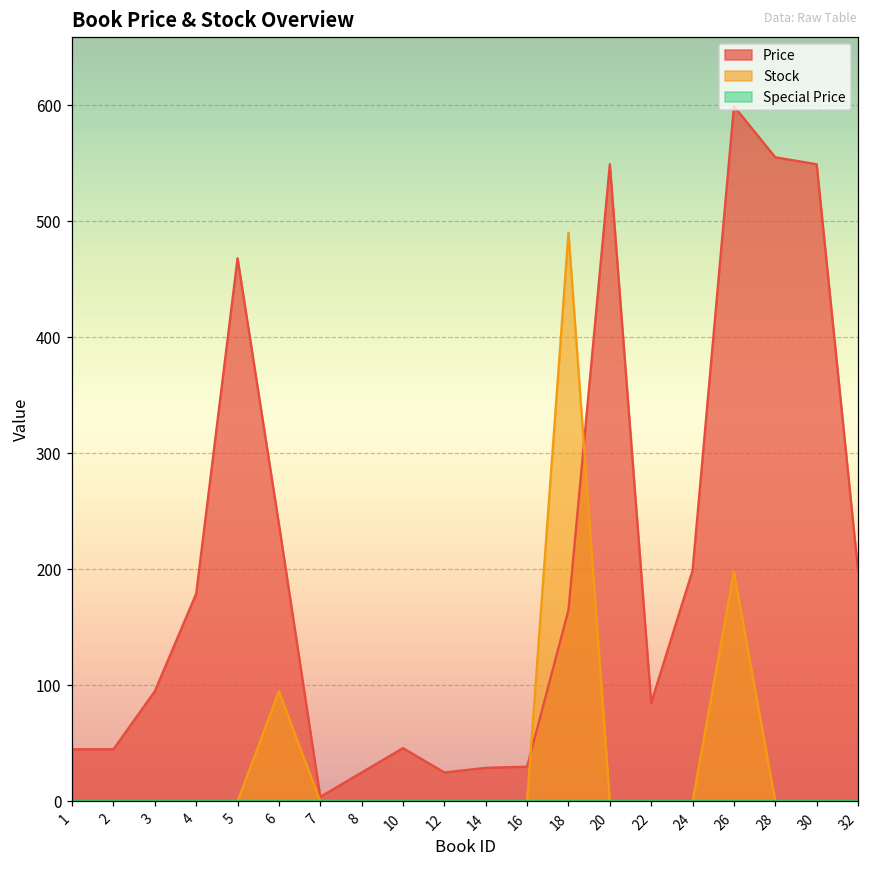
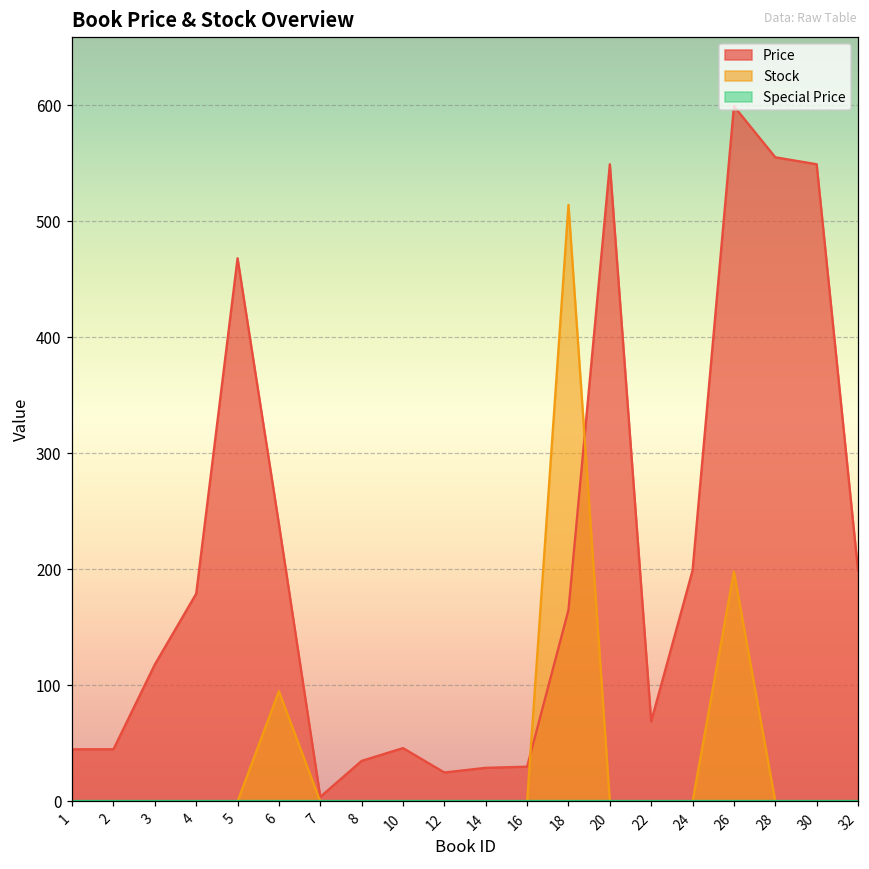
  {
    "Price": {
      "1": 45,
      "2": 45,
-     "3": 95,
+     "3": 118,
      "4": 179,
      "5": 468,
      "6": 239,
      "7": 4,
-     "8": 25,
+     "8": 35,
      "10": 46,
      "12": 25,
      "14": 29,
      "16": 30,
      "18": 165,
      "20": 549,
-     "22": 85,
+     "22": 69,
      "24": 199,
      "28": 555,
      "30": 549,
      "32": 199
    },
    "Stock": {
      "6": 95,
-     "18": 490,
+     "18": 514,
      "26": 198
    },
    "Special Price": {
      "6": 0,
      "18": 0,
      "26": 0
    }
  }
